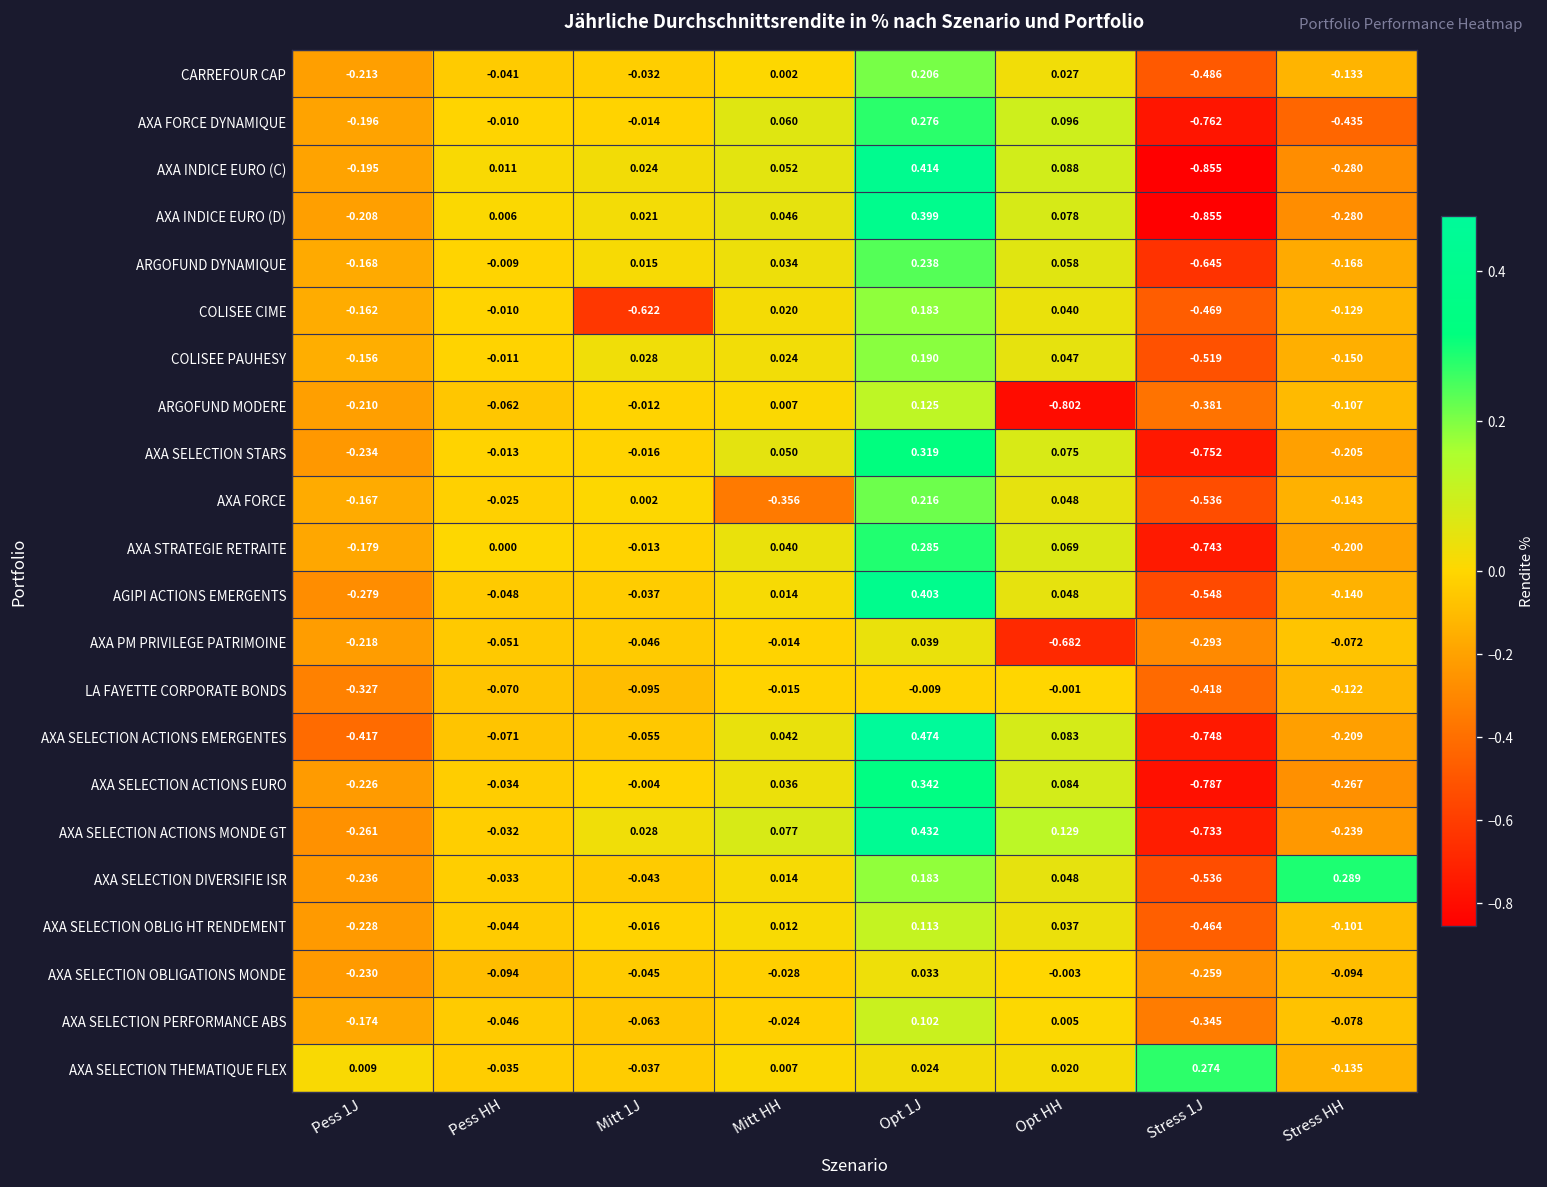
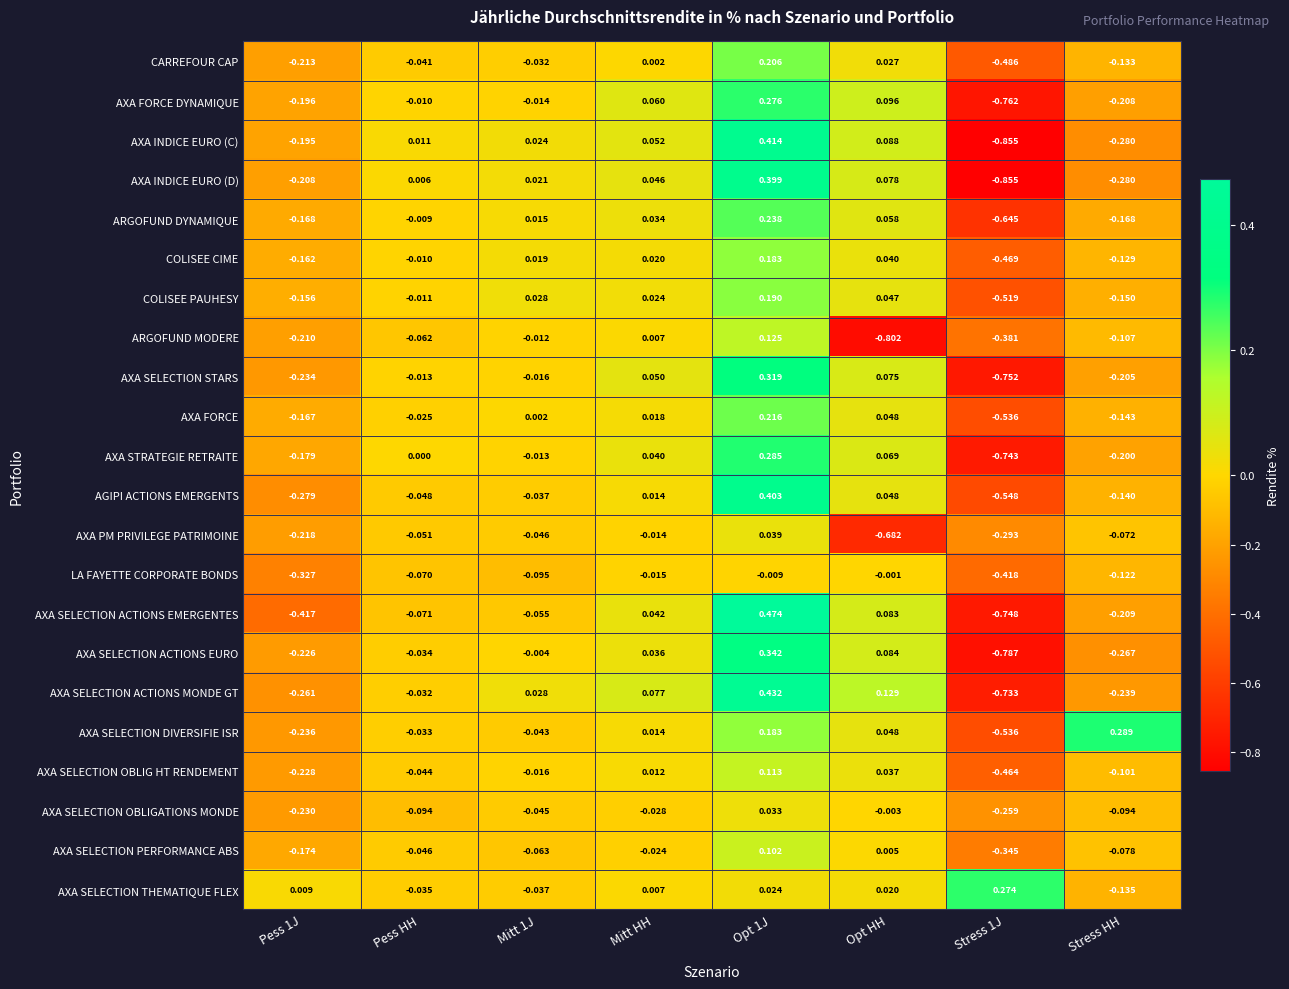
  {
    "CARREFOUR CAP": {
      "Pess 1J": -0.213,
      "Pess HH": -0.041,
      "Mitt 1J": -0.032,
      "Mitt HH": 0.002,
      "Opt 1J": 0.206,
      "Opt HH": 0.027,
      "Stress 1J": -0.486,
      "Stress HH": -0.133
    },
    "AXA FORCE DYNAMIQUE": {
      "Pess 1J": -0.196,
      "Pess HH": -0.010,
      "Mitt 1J": -0.014,
      "Mitt HH": 0.060,
      "Opt 1J": 0.276,
      "Opt HH": 0.096,
      "Stress 1J": -0.762,
-     "Stress HH": -0.435
+     "Stress HH": -0.208
    },
    "AXA INDICE EURO (C)": {
      "Pess 1J": -0.195,
      "Pess HH": 0.011,
      "Mitt 1J": 0.024,
      "Mitt HH": 0.052,
      "Opt 1J": 0.414,
      "Opt HH": 0.088,
      "Stress 1J": -0.855,
      "Stress HH": -0.280
    },
    "AXA INDICE EURO (D)": {
      "Pess 1J": -0.208,
      "Pess HH": 0.006,
      "Mitt 1J": 0.021,
      "Mitt HH": 0.046,
      "Opt 1J": 0.399,
      "Opt HH": 0.078,
      "Stress 1J": -0.855,
      "Stress HH": -0.280
    },
    "ARGOFUND DYNAMIQUE": {
      "Pess 1J": -0.168,
      "Pess HH": -0.009,
      "Mitt 1J": 0.015,
      "Mitt HH": 0.034,
      "Opt 1J": 0.238,
      "Opt HH": 0.058,
      "Stress 1J": -0.645,
      "Stress HH": -0.168
    },
    "COLISEE CIME": {
      "Pess 1J": -0.162,
      "Pess HH": -0.010,
-     "Mitt 1J": -0.622,
+     "Mitt 1J": 0.019,
      "Mitt HH": 0.020,
      "Opt 1J": 0.183,
      "Opt HH": 0.040,
      "Stress 1J": -0.469,
      "Stress HH": -0.129
    },
    "COLISEE PAUHESY": {
      "Pess 1J": -0.156,
      "Pess HH": -0.011,
      "Mitt 1J": 0.028,
      "Mitt HH": 0.024,
      "Opt 1J": 0.190,
      "Opt HH": 0.047,
      "Stress 1J": -0.519,
      "Stress HH": -0.150
    },
    "ARGOFUND MODERE": {
      "Pess 1J": -0.210,
      "Pess HH": -0.062,
      "Mitt 1J": -0.012,
      "Mitt HH": 0.007,
      "Opt 1J": 0.125,
      "Opt HH": -0.802,
      "Stress 1J": -0.381,
      "Stress HH": -0.107
    },
    "AXA SELECTION STARS": {
      "Pess 1J": -0.234,
      "Pess HH": -0.013,
      "Mitt 1J": -0.016,
      "Mitt HH": 0.050,
      "Opt 1J": 0.319,
      "Opt HH": 0.075,
      "Stress 1J": -0.752,
      "Stress HH": -0.205
    },
    "AXA FORCE": {
      "Pess 1J": -0.167,
      "Pess HH": -0.025,
      "Mitt 1J": 0.002,
-     "Mitt HH": -0.356,
+     "Mitt HH": 0.018,
      "Opt 1J": 0.216,
      "Opt HH": 0.048,
      "Stress 1J": -0.536,
      "Stress HH": -0.143
    },
    "AXA STRATEGIE RETRAITE": {
      "Pess 1J": -0.179,
      "Pess HH": 0.000,
      "Mitt 1J": -0.013,
      "Mitt HH": 0.040,
      "Opt 1J": 0.285,
      "Opt HH": 0.069,
      "Stress 1J": -0.743,
      "Stress HH": -0.200
    },
    "AGIPI ACTIONS EMERGENTS": {
      "Pess 1J": -0.279,
      "Pess HH": -0.048,
      "Mitt 1J": -0.037,
      "Mitt HH": 0.014,
      "Opt 1J": 0.403,
      "Opt HH": 0.048,
      "Stress 1J": -0.548,
      "Stress HH": -0.140
    },
    "AXA PM PRIVILEGE PATRIMOINE": {
      "Pess 1J": -0.218,
      "Pess HH": -0.051,
      "Mitt 1J": -0.046,
      "Mitt HH": -0.014,
      "Opt 1J": 0.039,
      "Opt HH": -0.682,
      "Stress 1J": -0.293,
      "Stress HH": -0.072
    },
    "LA FAYETTE CORPORATE BONDS": {
      "Pess 1J": -0.327,
      "Pess HH": -0.070,
      "Mitt 1J": -0.095,
      "Mitt HH": -0.015,
      "Opt 1J": -0.009,
      "Opt HH": -0.001,
      "Stress 1J": -0.418,
      "Stress HH": -0.122
    },
    "AXA SELECTION ACTIONS EMERGENTES": {
      "Pess 1J": -0.417,
      "Pess HH": -0.071,
      "Mitt 1J": -0.055,
      "Mitt HH": 0.042,
      "Opt 1J": 0.474,
      "Opt HH": 0.083,
      "Stress 1J": -0.748,
      "Stress HH": -0.209
    },
    "AXA SELECTION ACTIONS EURO": {
      "Pess 1J": -0.226,
      "Pess HH": -0.034,
      "Mitt 1J": -0.004,
      "Mitt HH": 0.036,
      "Opt 1J": 0.342,
      "Opt HH": 0.084,
      "Stress 1J": -0.787,
      "Stress HH": -0.267
    },
    "AXA SELECTION ACTIONS MONDE GT": {
      "Pess 1J": -0.261,
      "Pess HH": -0.032,
      "Mitt 1J": 0.028,
      "Mitt HH": 0.077,
      "Opt 1J": 0.432,
      "Opt HH": 0.129,
      "Stress 1J": -0.733,
      "Stress HH": -0.239
    },
    "AXA SELECTION DIVERSIFIE ISR": {
      "Pess 1J": -0.236,
      "Pess HH": -0.033,
      "Mitt 1J": -0.043,
      "Mitt HH": 0.014,
      "Opt 1J": 0.183,
      "Opt HH": 0.048,
      "Stress 1J": -0.536,
      "Stress HH": 0.289
    },
    "AXA SELECTION OBLIG HT RENDEMENT": {
      "Pess 1J": -0.228,
      "Pess HH": -0.044,
      "Mitt 1J": -0.016,
      "Mitt HH": 0.012,
      "Opt 1J": 0.113,
      "Opt HH": 0.037,
      "Stress 1J": -0.464,
      "Stress HH": -0.101
    },
    "AXA SELECTION OBLIGATIONS MONDE": {
      "Pess 1J": -0.230,
      "Pess HH": -0.094,
      "Mitt 1J": -0.045,
      "Mitt HH": -0.028,
      "Opt 1J": 0.033,
      "Opt HH": -0.003,
      "Stress 1J": -0.259,
      "Stress HH": -0.094
    },
    "AXA SELECTION PERFORMANCE ABS": {
      "Pess 1J": -0.174,
      "Pess HH": -0.046,
      "Mitt 1J": -0.063,
      "Mitt HH": -0.024,
      "Opt 1J": 0.102,
      "Opt HH": 0.005,
      "Stress 1J": -0.345,
      "Stress HH": -0.078
    },
    "AXA SELECTION THEMATIQUE FLEX": {
      "Pess 1J": 0.009,
      "Pess HH": -0.035,
      "Mitt 1J": -0.037,
      "Mitt HH": 0.007,
      "Opt 1J": 0.024,
      "Opt HH": 0.020,
      "Stress 1J": 0.274,
      "Stress HH": -0.135
    }
  }
